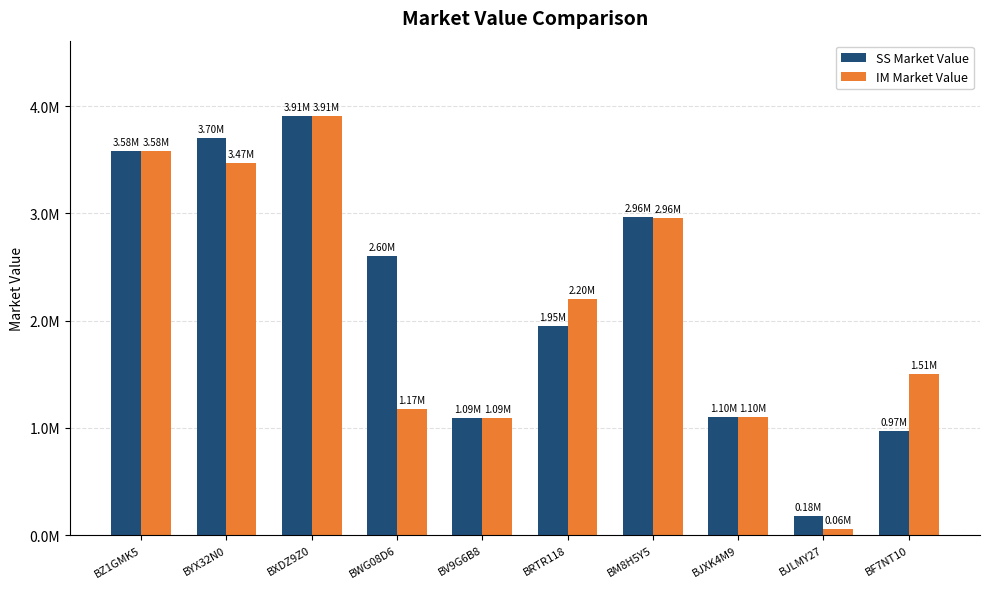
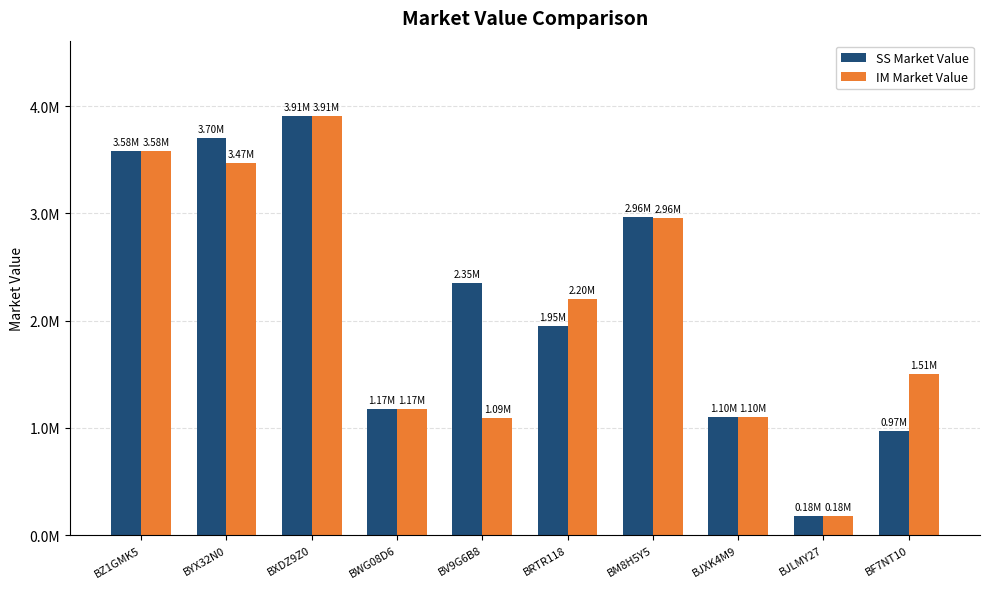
  {
    "SS Market Value": {
      "BZ1GMK5": "3.58M",
      "BYX32N0": "3.70M",
      "BXDZ9Z0": "3.91M",
-     "BWG08D6": "2.60M",
-     "BV9G6B8": "1.09M",
+     "BWG08D6": "1.17M",
+     "BV9G6B8": "2.35M",
      "BRTR118": "1.95M",
      "BM8H5Y5": "2.96M",
      "BJXK4M9": "1.10M",
      "BJLMY27": "0.18M",
      "BF7NT10": "0.97M"
    },
    "IM Market Value": {
      "BZ1GMK5": "3.58M",
      "BYX32N0": "3.47M",
      "BXDZ9Z0": "3.91M",
      "BWG08D6": "1.17M",
      "BV9G6B8": "1.09M",
      "BRTR118": "2.20M",
      "BM8H5Y5": "2.96M",
      "BJXK4M9": "1.10M",
-     "BJLMY27": "0.06M",
+     "BJLMY27": "0.18M",
      "BF7NT10": "1.51M"
    }
  }
